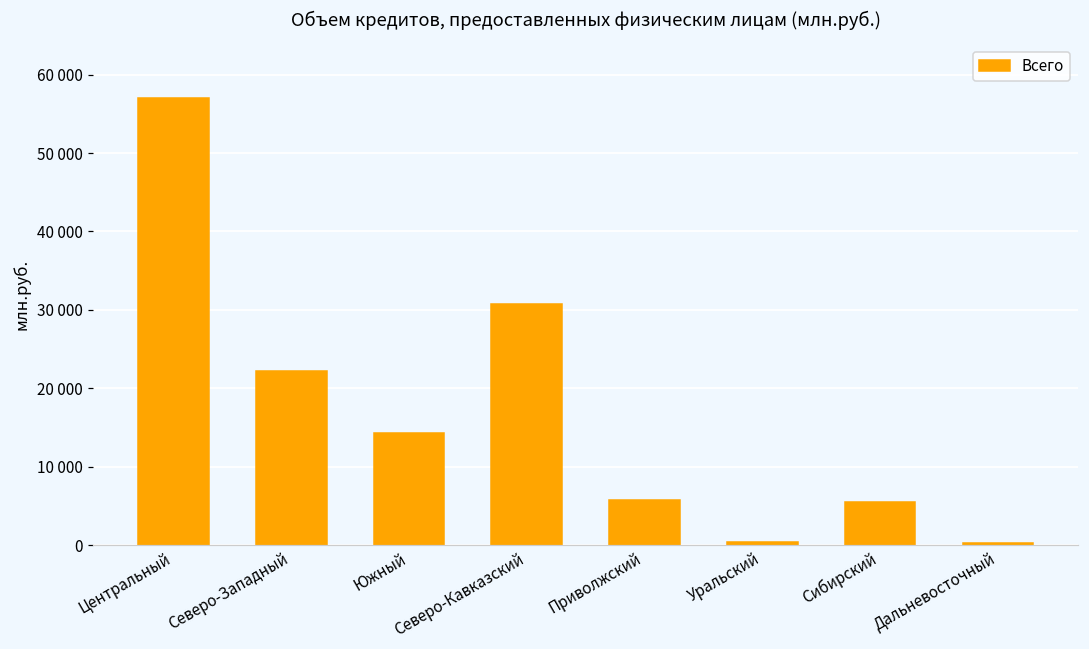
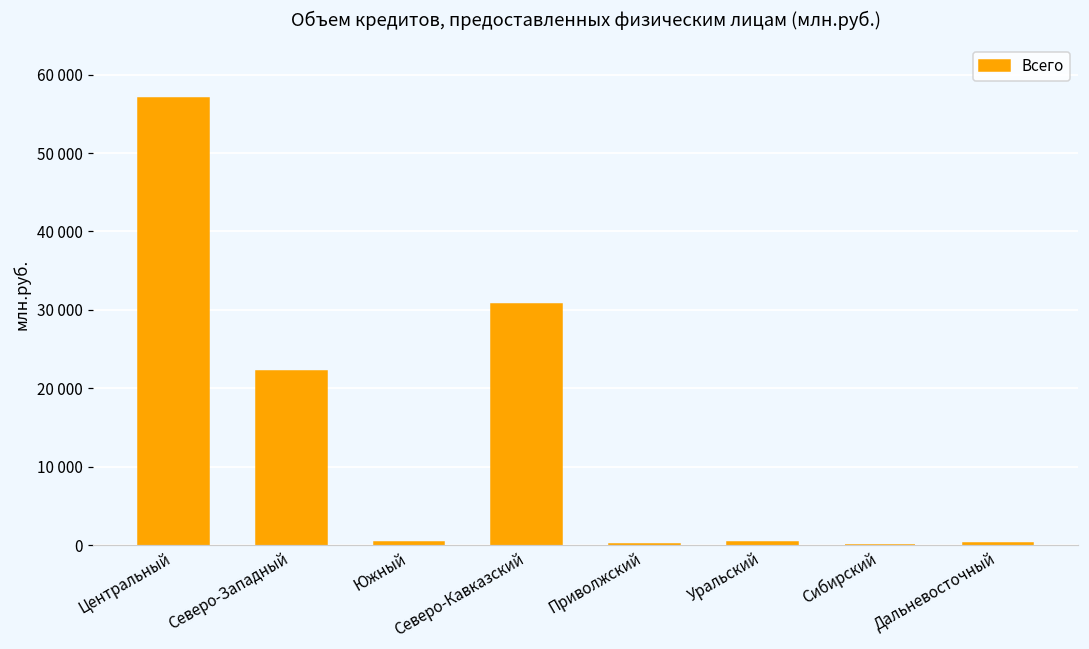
  {
    "Центральный": 57000,
    "Северо-Западный": 22000,
-   "Южный": 14000,
+   "Южный": 0,
    "Северо-Кавказский": 31000,
-   "Приволжский": 6000,
+   "Приволжский": 0,
    "Уральский": 0,
-   "Сибирский": 6000
+   "Сибирский": 0
  }
